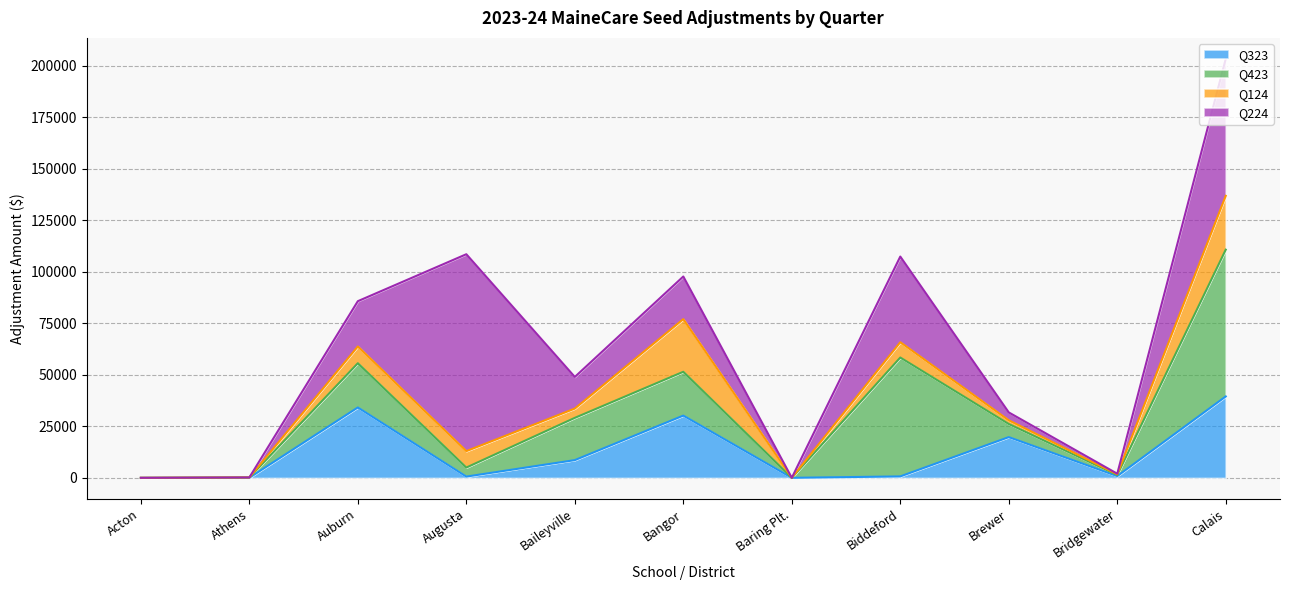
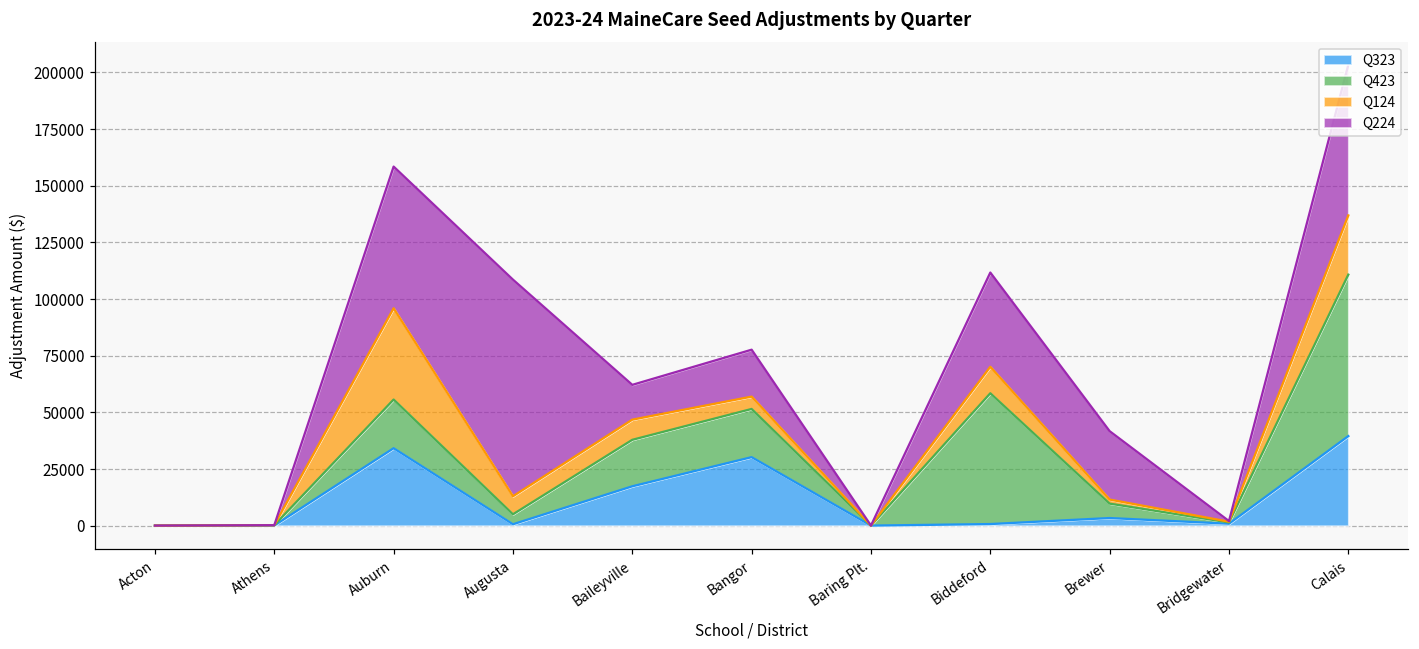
  {
    "Q323": {
      "Auburn": 34000,
      "Augusta": 1000,
-     "Baileyville": 9000,
+     "Baileyville": 17000,
      "Bangor": 30000,
      "Biddeford": 1000,
-     "Brewer": 20000,
+     "Brewer": 3000,
      "Calais": 40000
    },
    "Q423": {
      "Auburn": 21000,
      "Augusta": 4000,
      "Baileyville": 21000,
      "Bangor": 21000,
      "Biddeford": 58000,
      "Brewer": 6000,
      "Calais": 71000
    },
    "Q124": {
-     "Auburn": 8000,
+     "Auburn": 40000,
      "Augusta": 8000,
-     "Baileyville": 5000,
-     "Bangor": 26000,
-     "Biddeford": 7000,
+     "Baileyville": 9000,
+     "Bangor": 5000,
+     "Biddeford": 12000,
      "Brewer": 2000,
      "Calais": 26000
    },
    "Q224": {
-     "Auburn": 22000,
+     "Auburn": 62000,
      "Augusta": 96000,
      "Baileyville": 15000,
      "Bangor": 21000,
      "Biddeford": 42000,
-     "Brewer": 4000
+     "Brewer": 30000
    }
  }
